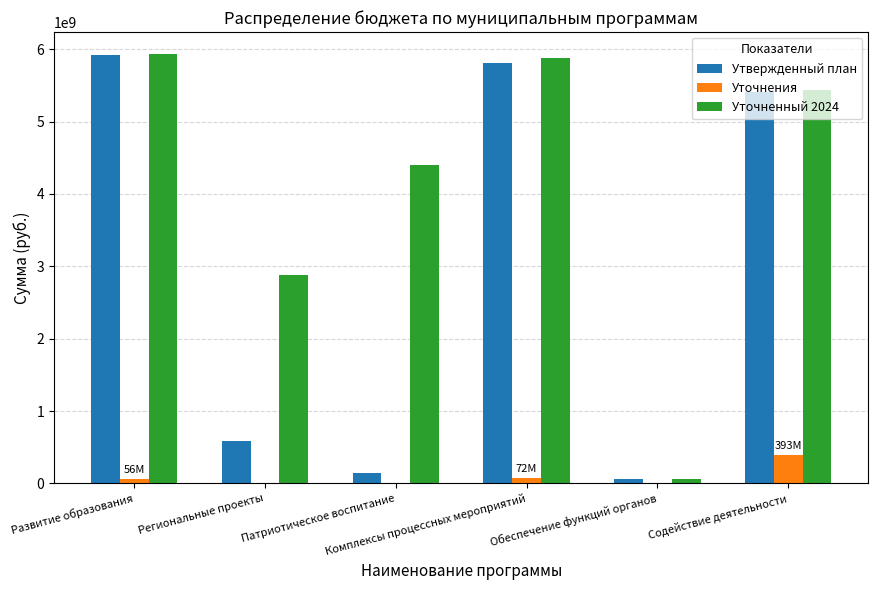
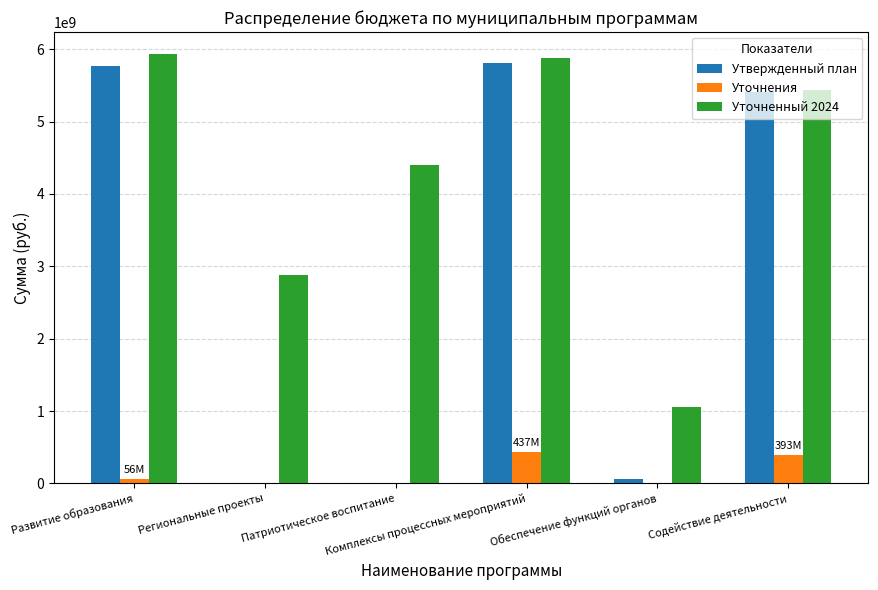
  {
    "Утвержденный план": {
-     "Развитие образования": "5900000000",
-     "Региональные проекты": "600000000",
-     "Патриотическое воспитание": "100000000",
+     "Развитие образования": "5800000000",
+     "Региональные проекты": "0",
+     "Патриотическое воспитание": "0",
      "Комплексы процессных мероприятий": "5800000000",
      "Обеспечение функций органов": "100000000"
    },
    "Уточнения": {
      "Развитие образования": "56M",
-     "Комплексы процессных мероприятий": "72M",
+     "Комплексы процессных мероприятий": "437M",
      "Содействие деятельности": "393M"
    },
    "Уточненный 2024": {
      "Развитие образования": "5900000000",
      "Региональные проекты": "2900000000",
      "Патриотическое воспитание": "4400000000",
      "Комплексы процессных мероприятий": "5900000000",
-     "Обеспечение функций органов": "100000000"
+     "Обеспечение функций органов": "1100000000"
    }
  }
